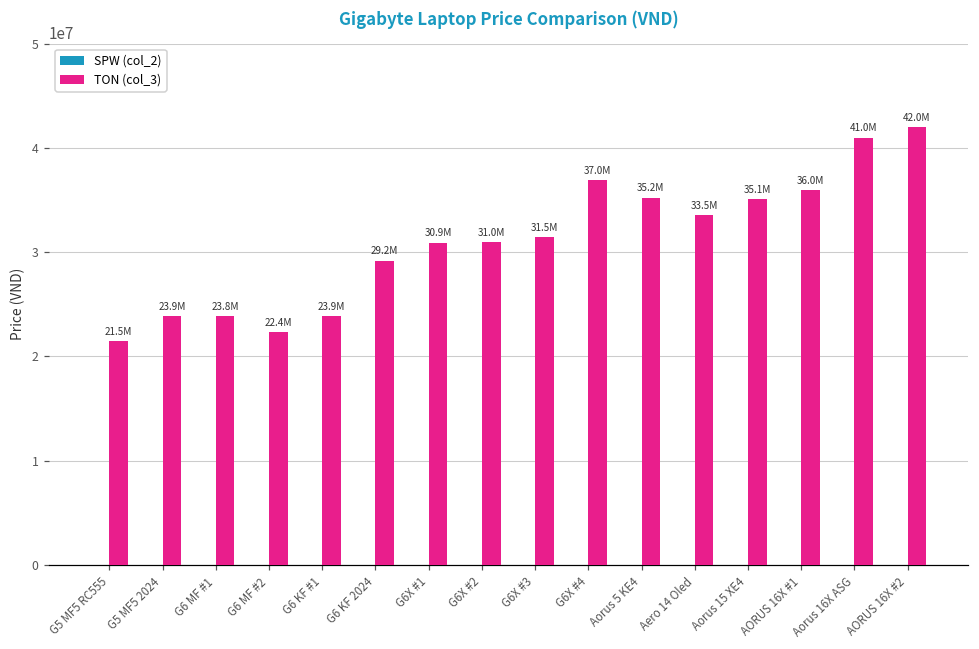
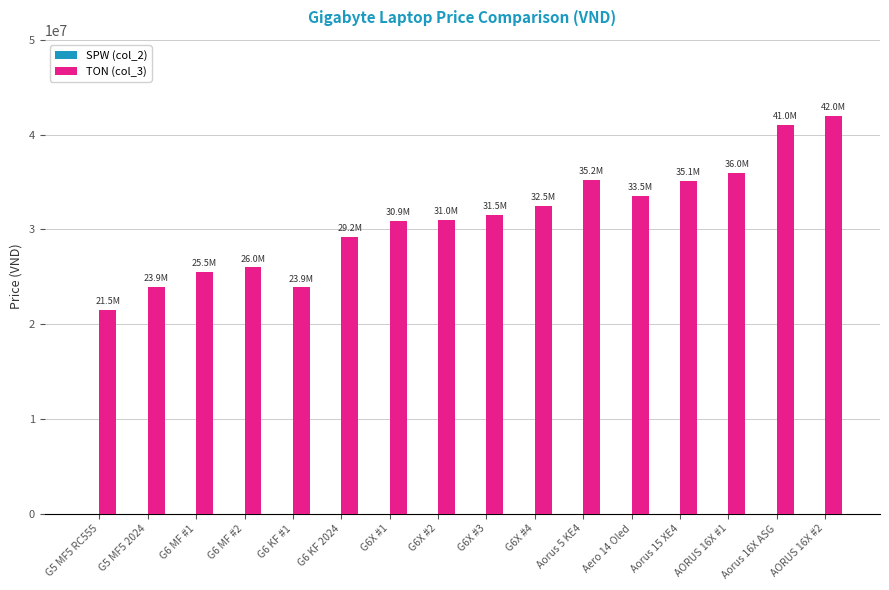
  {
    "SPW (col_2)": {
      "G5 MF5 RC555": "0",
      "G5 MF5 2024": "0",
      "G6 MF #1": "0",
      "G6 MF #2": "0",
      "G6 KF #1": "0",
      "G6 KF 2024": "0",
      "G6X #1": "0",
      "G6X #2": "0",
      "G6X #3": "0",
      "G6X #4": "0",
      "Aorus 5 KE4": "0",
      "Aero 14 Oled": "0",
      "Aorus 15 XE4": "0",
      "AORUS 16X #1": "0",
      "Aorus 16X ASG": "0",
      "AORUS 16X #2": "0"
    },
    "TON (col_3)": {
      "G5 MF5 RC555": "21.5M",
      "G5 MF5 2024": "23.9M",
-     "G6 MF #1": "23.8M",
-     "G6 MF #2": "22.4M",
+     "G6 MF #1": "25.5M",
+     "G6 MF #2": "26.0M",
      "G6 KF #1": "23.9M",
      "G6 KF 2024": "29.2M",
      "G6X #1": "30.9M",
      "G6X #2": "31.0M",
      "G6X #3": "31.5M",
-     "G6X #4": "37.0M",
+     "G6X #4": "32.5M",
      "Aorus 5 KE4": "35.2M",
      "Aero 14 Oled": "33.5M",
      "Aorus 15 XE4": "35.1M",
      "AORUS 16X #1": "36.0M",
      "Aorus 16X ASG": "41.0M",
      "AORUS 16X #2": "42.0M"
    }
  }
